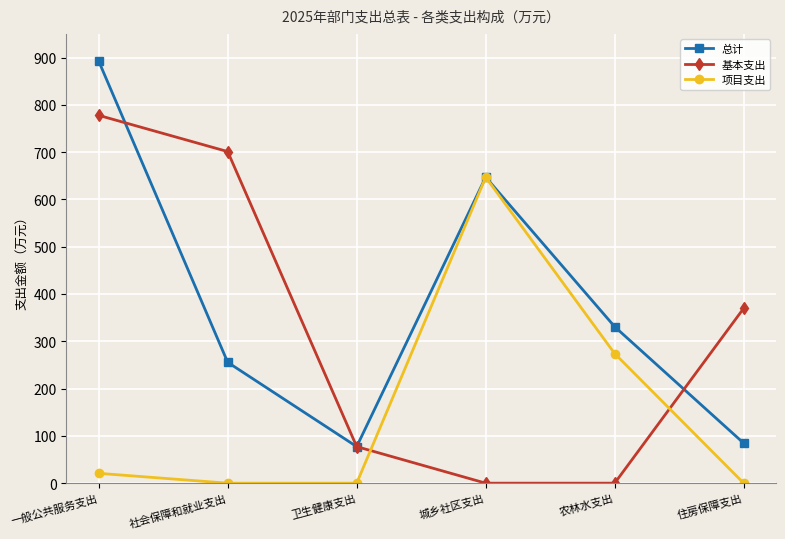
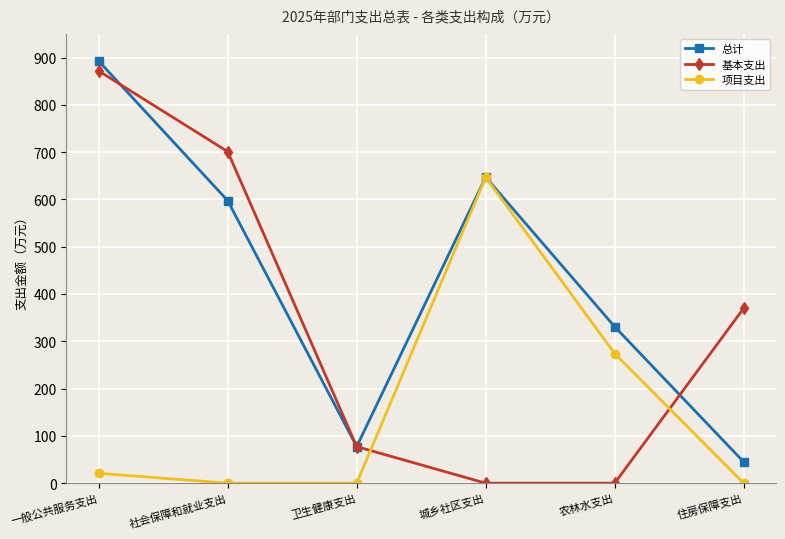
  {
    "总计": {
      "一般公共服务支出": 890,
-     "社会保障和就业支出": 260,
+     "社会保障和就业支出": 600,
      "农林水支出": 330,
-     "住房保障支出": 80
+     "住房保障支出": 40
    },
    "基本支出": {
-     "一般公共服务支出": 780,
+     "一般公共服务支出": 870,
      "社会保障和就业支出": 700,
      "城乡社区支出": 0,
      "农林水支出": 0,
      "住房保障支出": 370
    },
    "项目支出": {
      "一般公共服务支出": 20,
      "社会保障和就业支出": 0,
      "卫生健康支出": 0,
      "农林水支出": 270,
      "住房保障支出": 0
    }
  }
